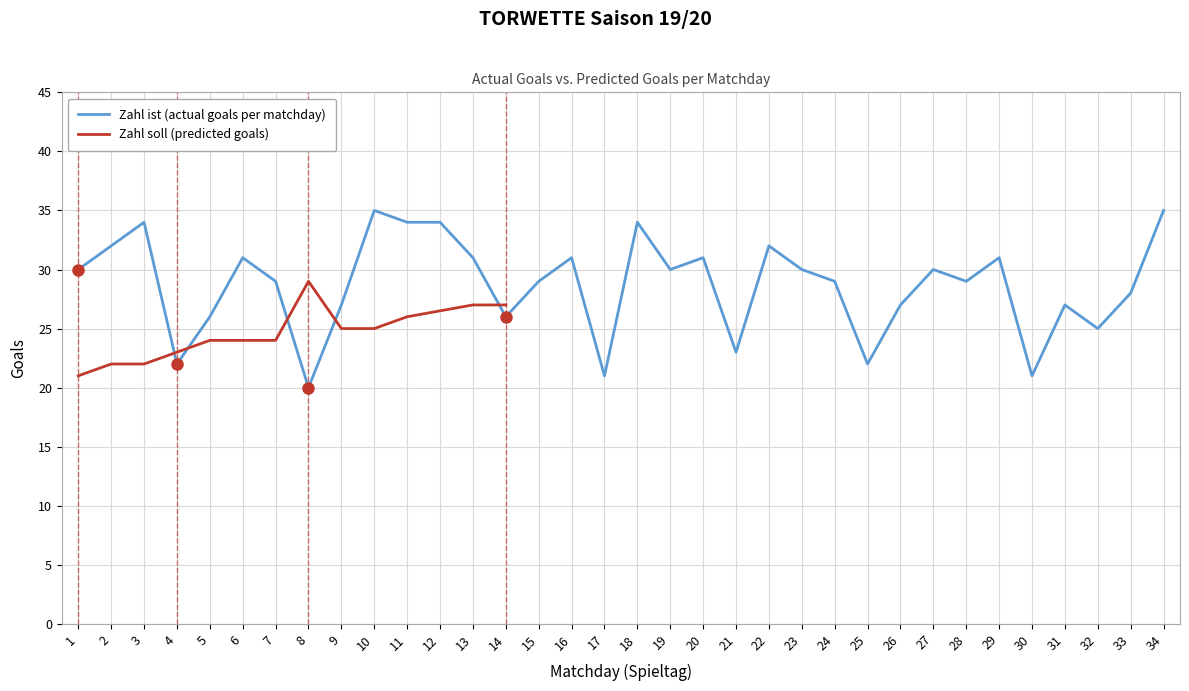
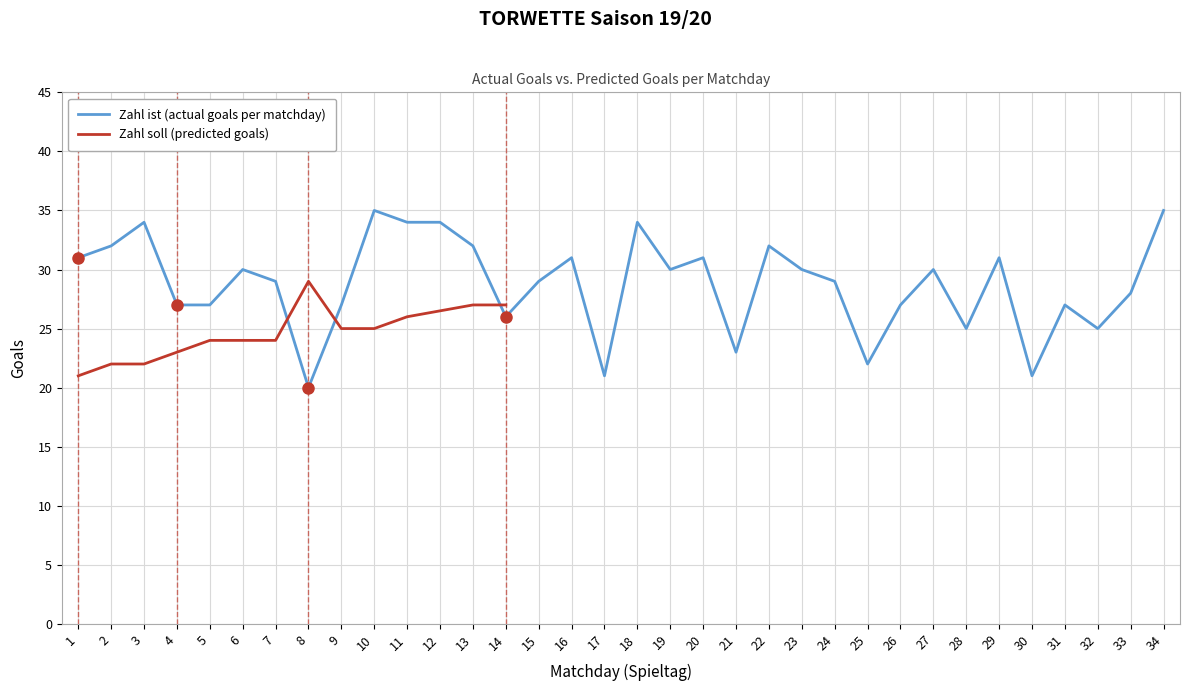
  {
    "Zahl ist (actual goals per matchday)": {
-     "1": 30,
+     "1": 31,
      "2": 32,
      "3": 34,
-     "4": 22,
-     "5": 26,
-     "6": 31,
+     "4": 27,
+     "5": 27,
+     "6": 30,
      "7": 29,
      "9": 27,
      "10": 35,
      "11": 34,
      "12": 34,
-     "13": 31,
+     "13": 32,
      "15": 29,
      "16": 31,
      "17": 21,
      "18": 34,
      "19": 30,
      "20": 31,
      "21": 23,
      "22": 32,
      "23": 30,
      "24": 29,
      "25": 22,
      "26": 27,
      "27": 30,
-     "28": 29,
+     "28": 25,
      "29": 31,
      "30": 21,
      "31": 27,
      "32": 25,
      "33": 28,
      "34": 35
    }
  }
